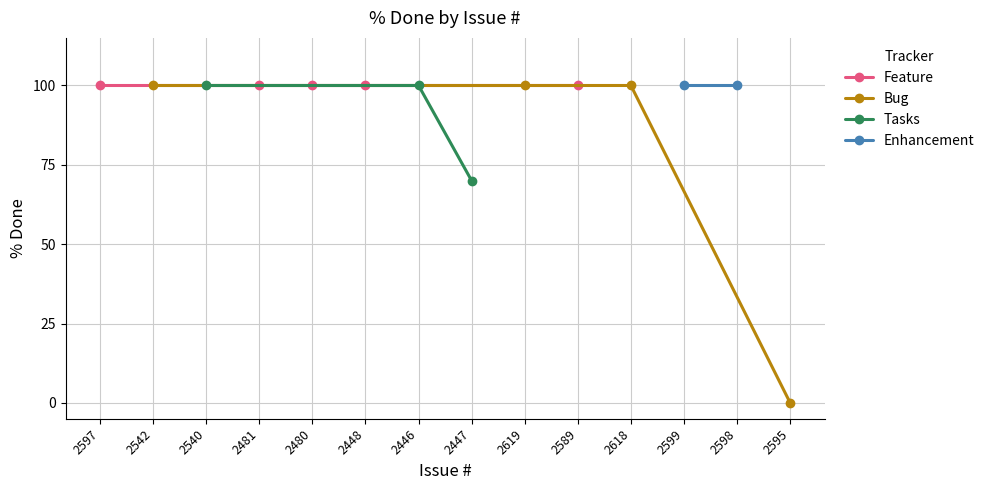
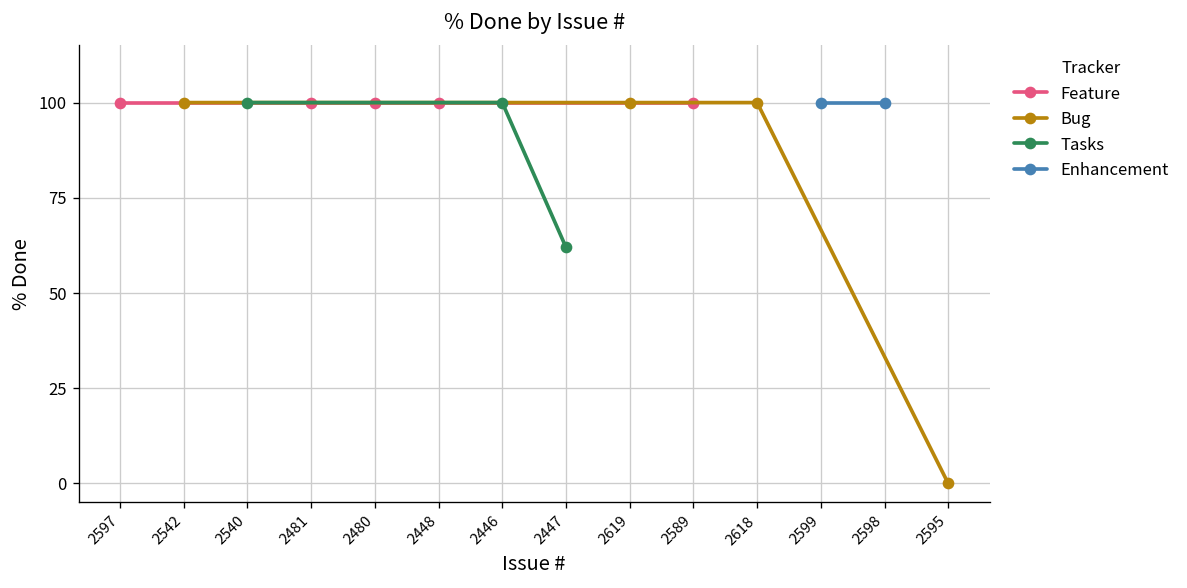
  {
    "Feature": {
      "2597": 100,
      "2481": 100,
      "2480": 100,
      "2448": 100,
      "2589": 100
    },
    "Bug": {
      "2542": 100,
      "2619": 100,
      "2618": 100,
      "2595": 0
    },
    "Tasks": {
      "2540": 100,
      "2446": 100,
-     "2447": 70
+     "2447": 62
    },
    "Enhancement": {
      "2599": 100,
      "2598": 100
    }
  }
